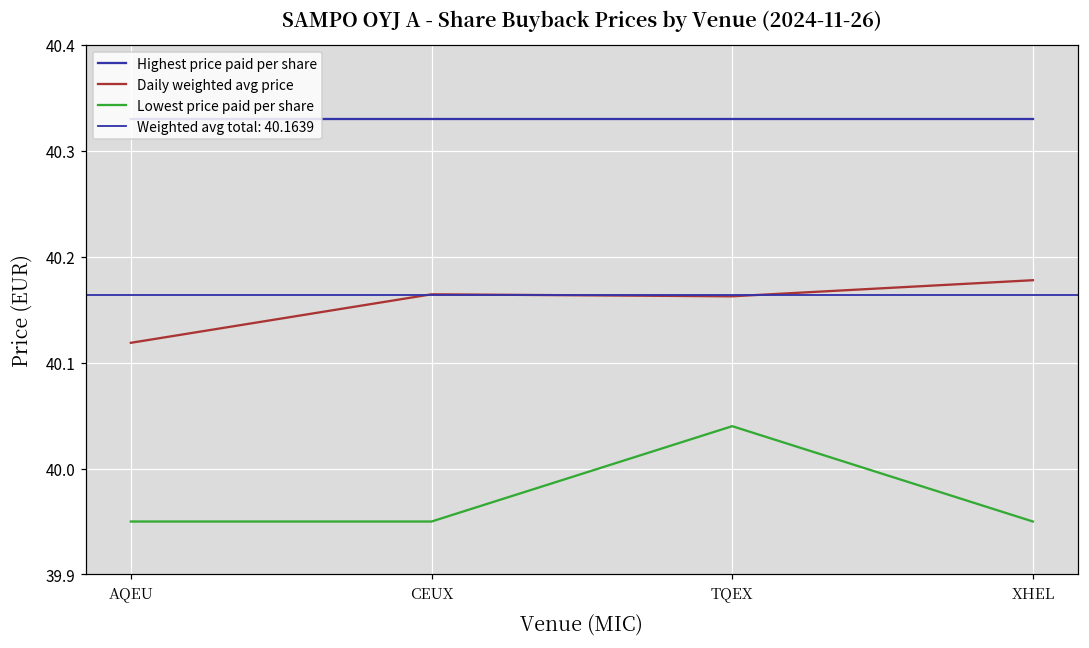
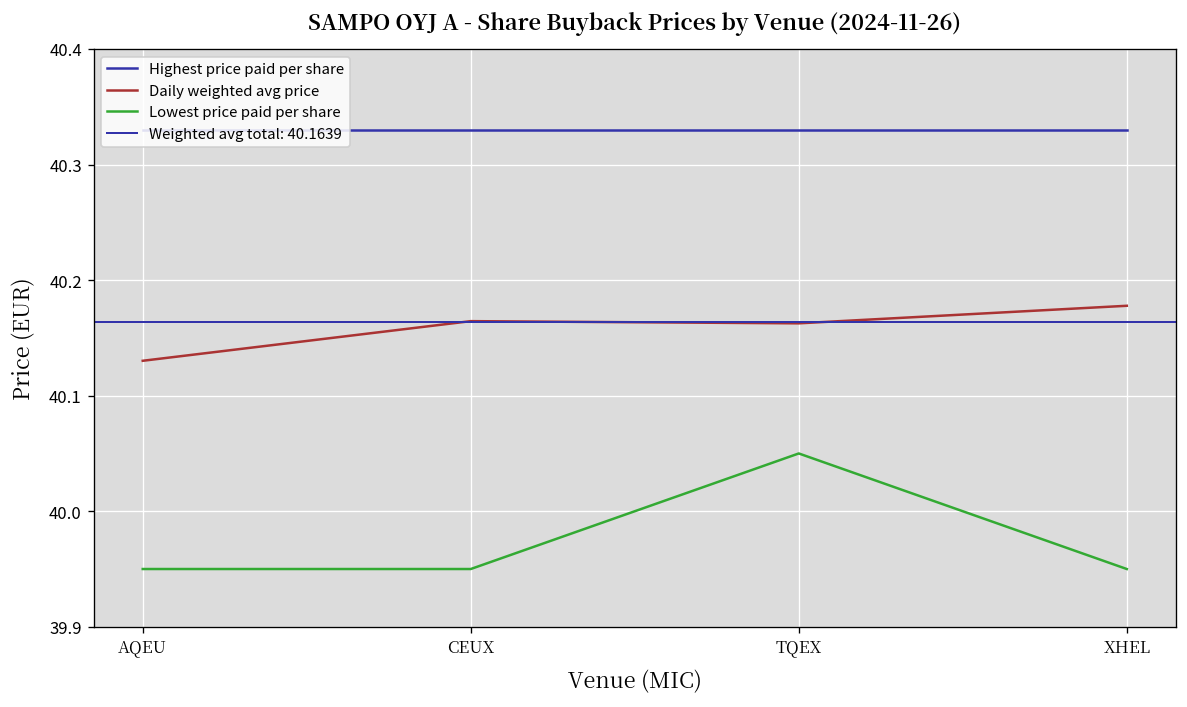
  {
    "Highest price paid per share": {
      "CEUX": 40.33,
      "TQEX": 40.33,
      "XHEL": 40.33
    },
    "Daily weighted avg price": {
-     "AQEU": 40.12,
+     "AQEU": 40.13,
      "CEUX": 40.16,
      "TQEX": 40.16,
      "XHEL": 40.18
    },
    "Lowest price paid per share": {
      "AQEU": 39.95,
      "CEUX": 39.95,
-     "TQEX": 40.04,
+     "TQEX": 40.05,
      "XHEL": 39.95
    }
  }
